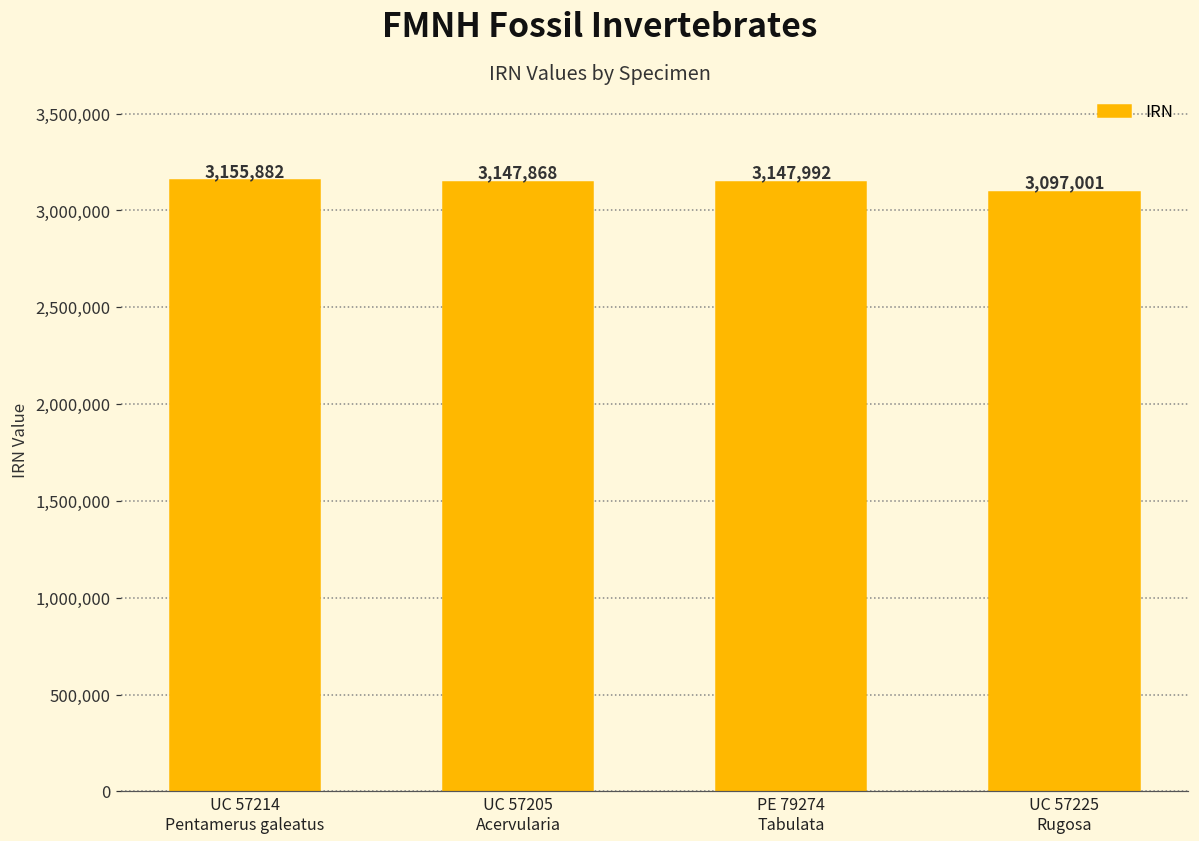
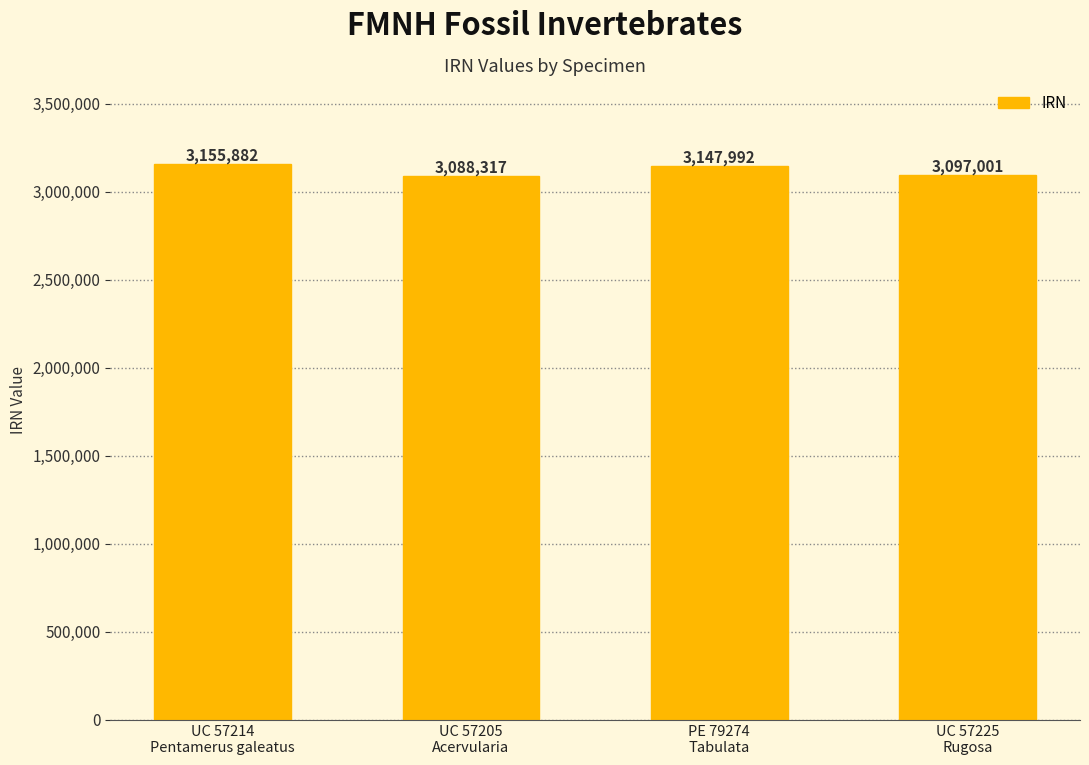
  {
    "UC 57214 Pentamerus galeatus": "3,155,882",
-   "UC 57205 Acervularia": "3,147,868",
+   "UC 57205 Acervularia": "3,088,317",
    "PE 79274 Tabulata": "3,147,992",
    "UC 57225 Rugosa": "3,097,001"
  }
